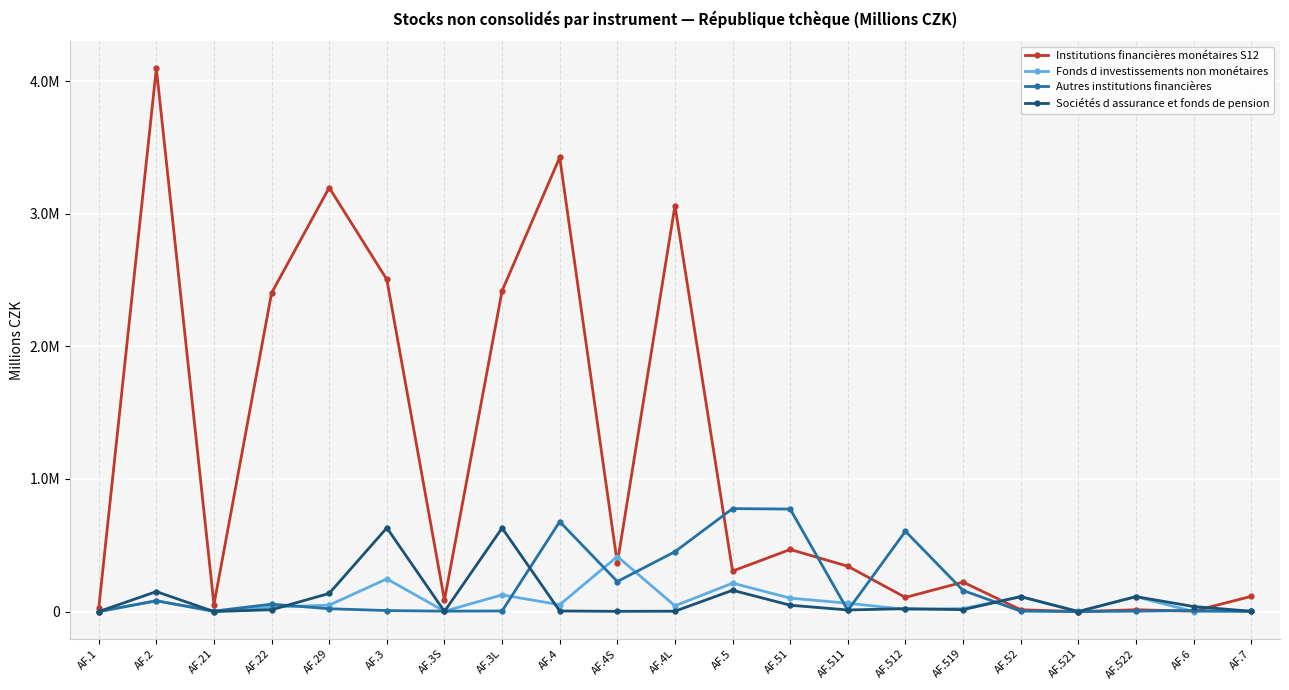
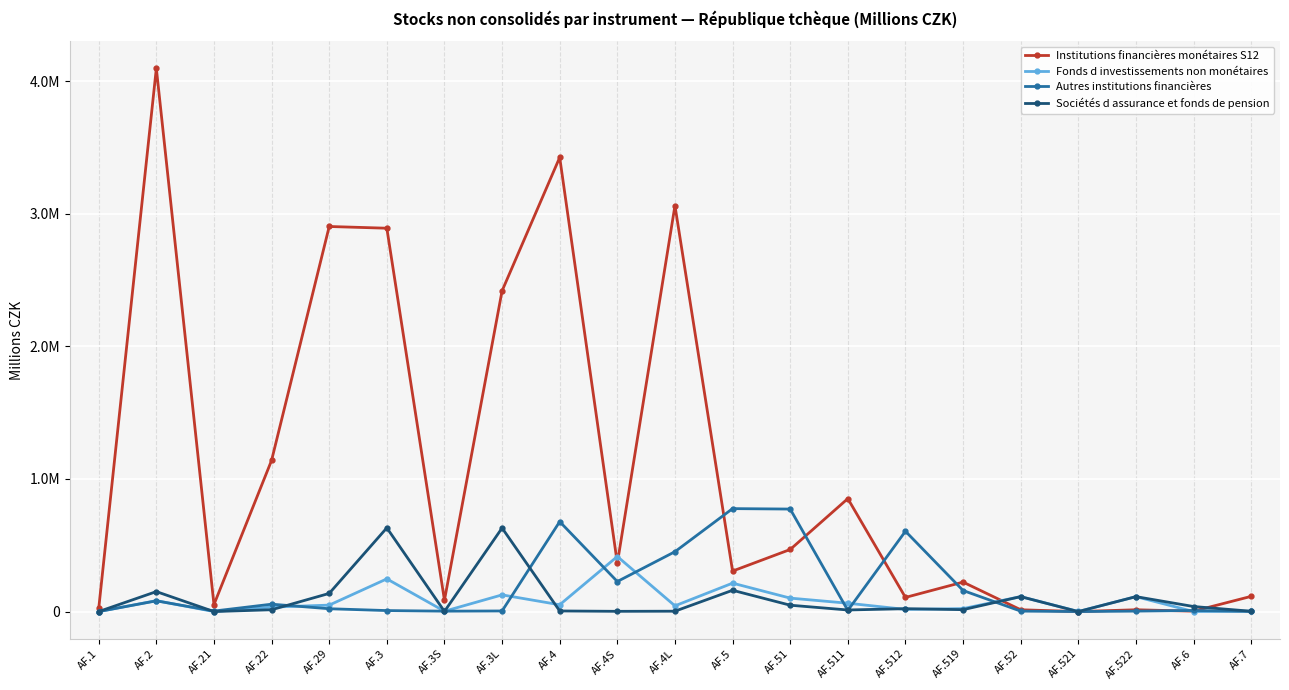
  {
    "Institutions financières monétaires S12": {
      "AF.1": 20000,
      "AF.2": 4100000,
      "AF.21": 50000,
-     "AF.22": 2400000,
-     "AF.29": 3200000,
-     "AF.3": 2500000,
+     "AF.22": 1140000,
+     "AF.29": 2900000,
+     "AF.3": 2890000,
      "AF.3S": 90000,
      "AF.3L": 2420000,
      "AF.4": 3420000,
      "AF.4S": 360000,
      "AF.4L": 3060000,
      "AF.5": 310000,
      "AF.51": 470000,
-     "AF.511": 340000,
+     "AF.511": 850000,
      "AF.512": 110000,
      "AF.519": 220000,
      "AF.7": 110000
    },
    "Fonds d investissements non monétaires": {
      "AF.22": 30000,
      "AF.29": 50000,
      "AF.3": 250000,
      "AF.3L": 130000,
      "AF.4": 50000,
      "AF.4S": 420000,
      "AF.4L": 40000,
      "AF.5": 210000,
      "AF.51": 100000,
      "AF.511": 60000
    }
  }
